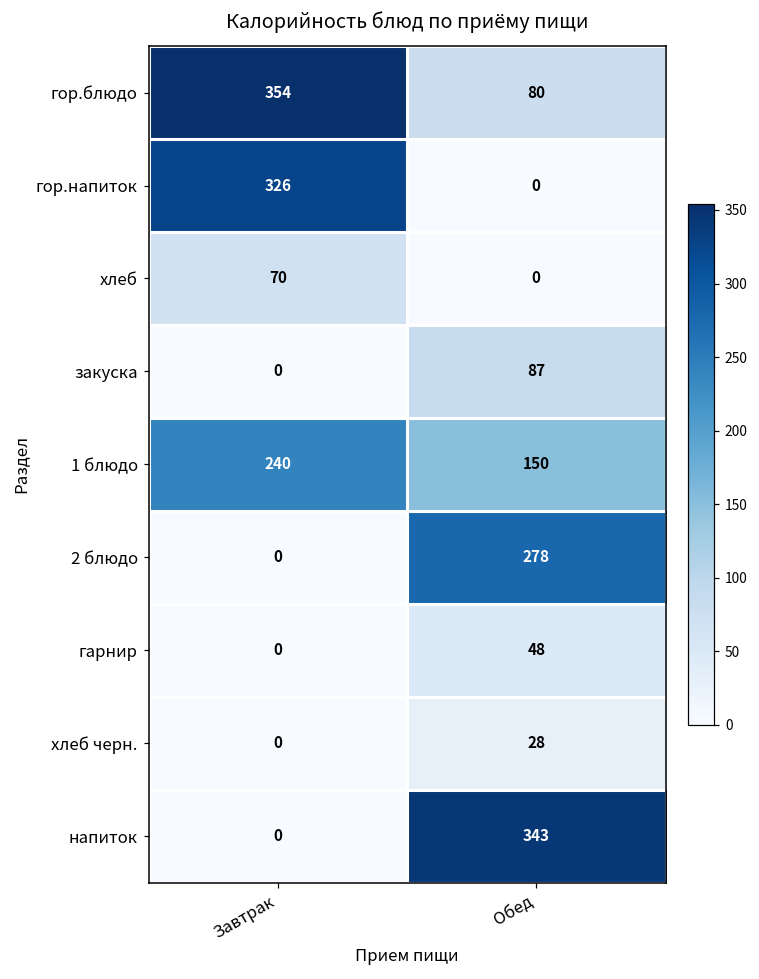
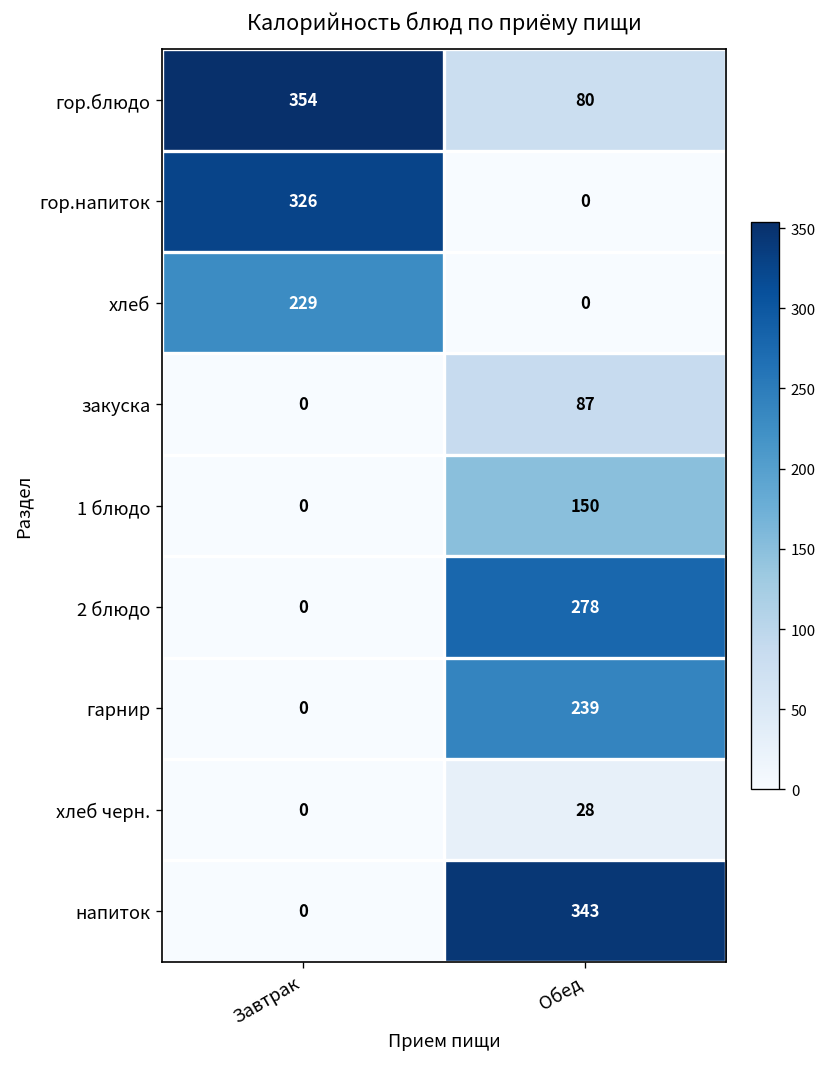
  {
    "гор.блюдо": {
      "Завтрак": 354,
      "Обед": 80
    },
    "гор.напиток": {
      "Завтрак": 326,
      "Обед": 0
    },
    "хлеб": {
-     "Завтрак": 70,
+     "Завтрак": 229,
      "Обед": 0
    },
    "закуска": {
      "Завтрак": 0,
      "Обед": 87
    },
    "1 блюдо": {
-     "Завтрак": 240,
+     "Завтрак": 0,
      "Обед": 150
    },
    "2 блюдо": {
      "Завтрак": 0,
      "Обед": 278
    },
    "гарнир": {
      "Завтрак": 0,
-     "Обед": 48
+     "Обед": 239
    },
    "хлеб черн.": {
      "Завтрак": 0,
      "Обед": 28
    },
    "напиток": {
      "Завтрак": 0,
      "Обед": 343
    }
  }
